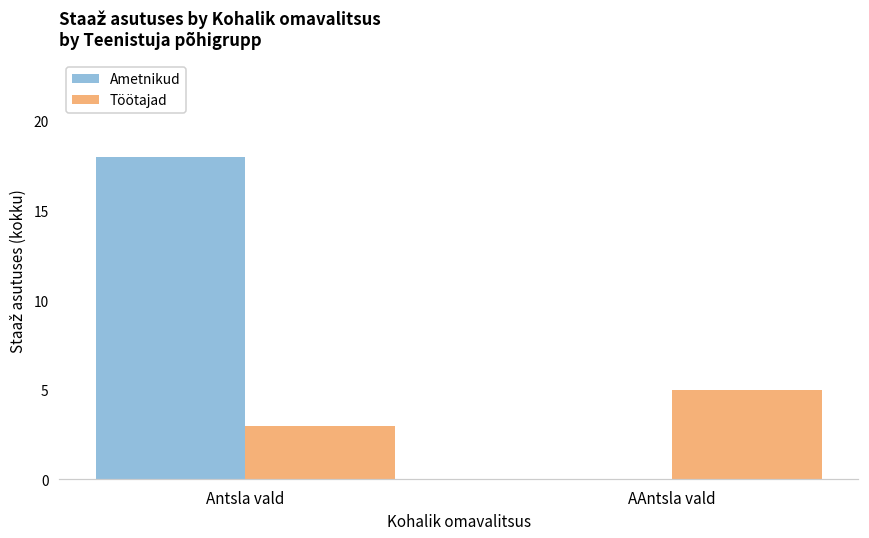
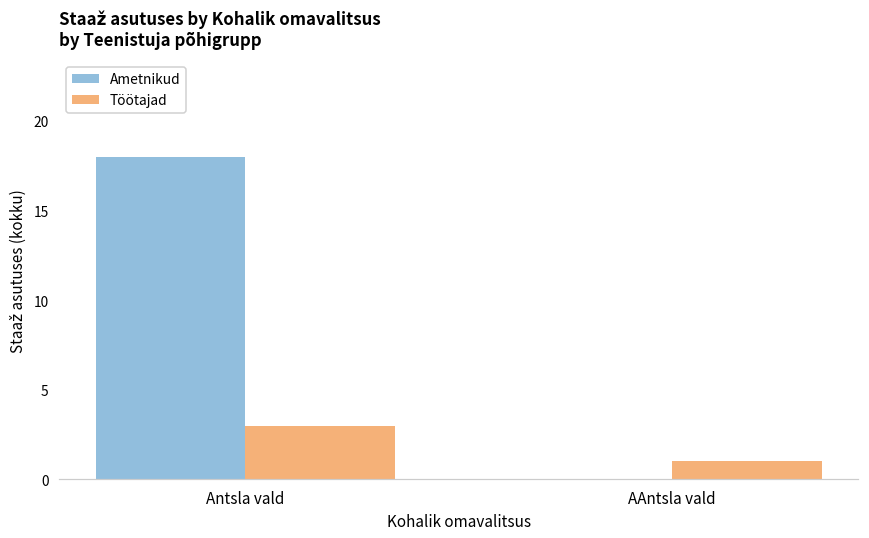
  {
    "Ametnikud": {
      "Antsla vald": 18,
      "AAntsla vald": 0
    },
    "Töötajad": {
      "Antsla vald": 3,
-     "AAntsla vald": 5
+     "AAntsla vald": 1
    }
  }
